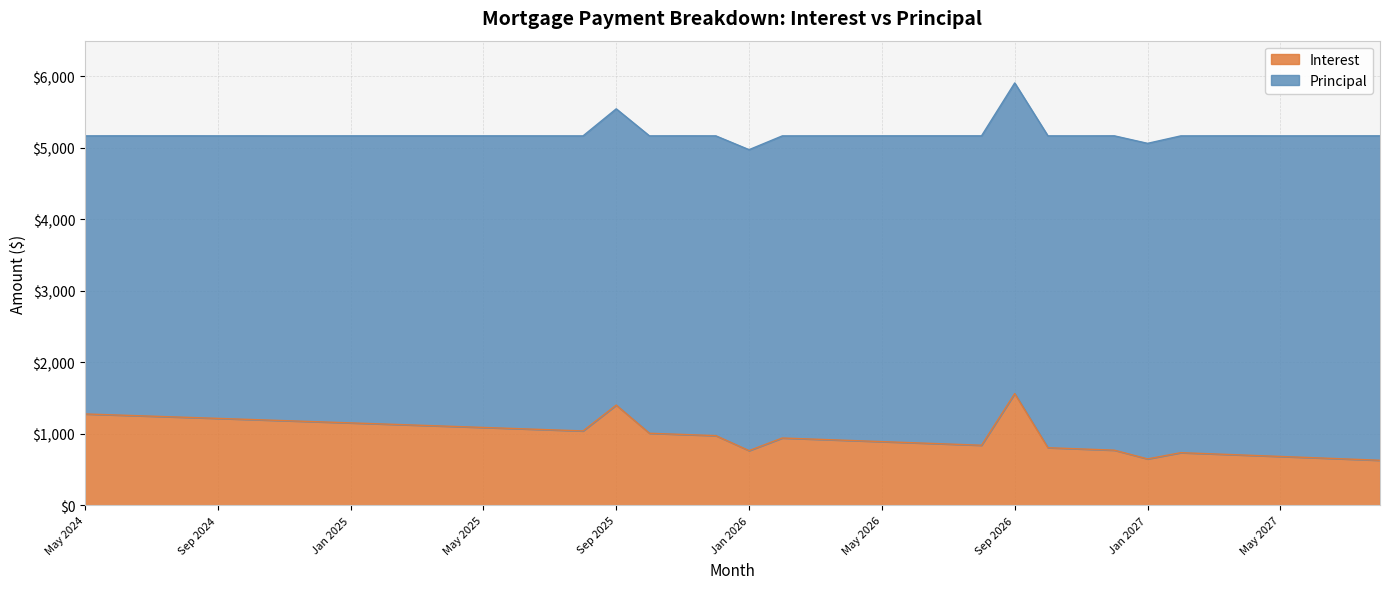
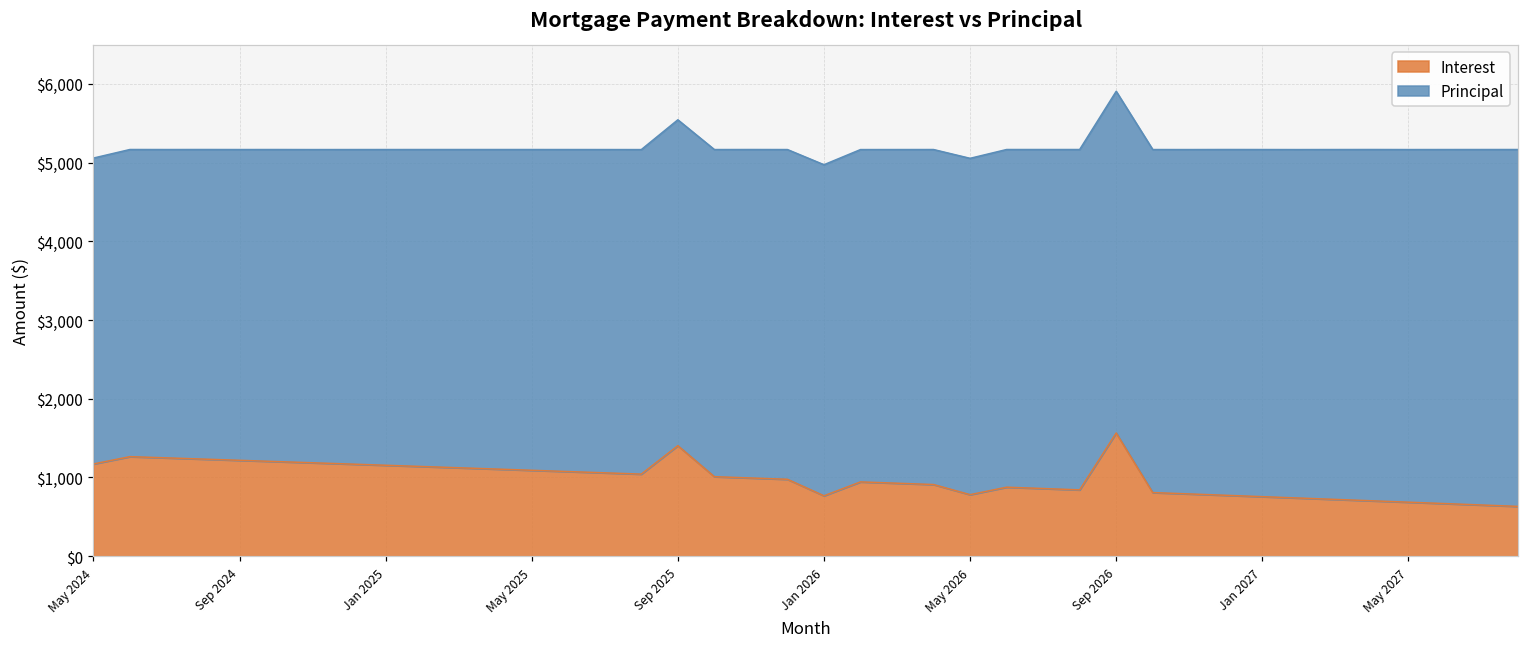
  {
    "Interest": {
-     "May 2024": "$1,300",
+     "May 2024": "$1,200",
      "Sep 2024": "$1,200",
      "Jan 2025": "$1,200",
      "May 2025": "$1,100",
      "Sep 2025": "$1,400",
      "Jan 2026": "$800",
-     "May 2026": "$900",
+     "May 2026": "$800",
      "Sep 2026": "$1,600",
-     "Jan 2027": "$700",
+     "Jan 2027": "$800",
      "May 2027": "$700"
    },
    "Principal": {
      "May 2024": "$3,900",
      "Sep 2024": "$3,900",
      "Jan 2025": "$4,000",
      "May 2025": "$4,100",
      "Sep 2025": "$4,100",
      "Jan 2026": "$4,200",
      "May 2026": "$4,300",
      "Sep 2026": "$4,300",
      "Jan 2027": "$4,400",
      "May 2027": "$4,500"
    }
  }
